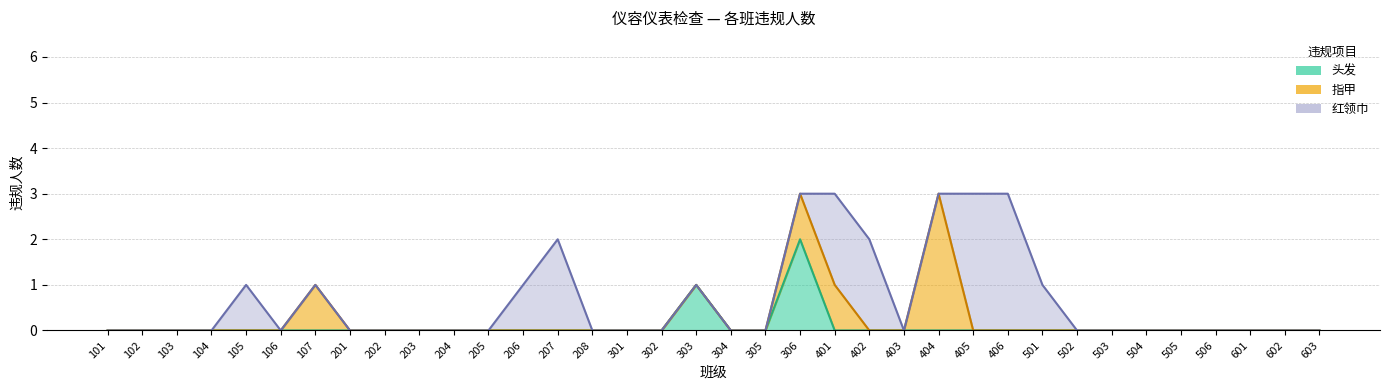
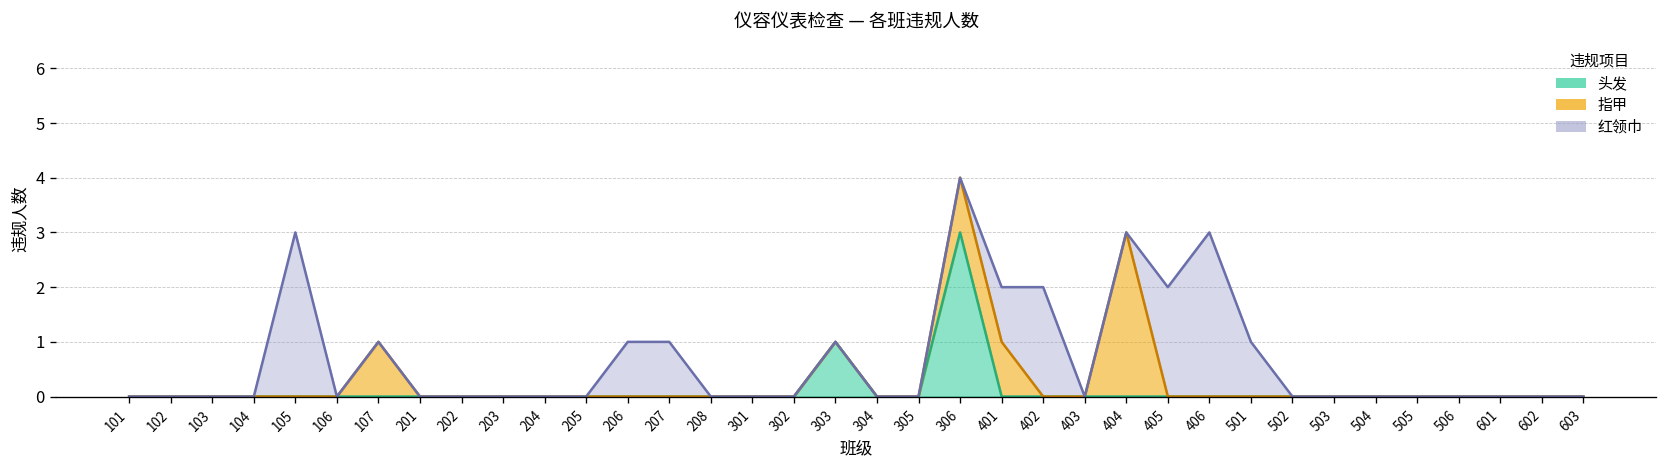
  {
    "头发": {
      "107": 0,
-     "306": 2,
+     "306": 3,
      "401": 0,
      "404": 0
    },
    "指甲": {
      "401": 1
    },
    "红领巾": {
-     "105": 1,
+     "105": 3,
      "206": 1,
-     "207": 2,
-     "401": 2,
+     "207": 1,
+     "401": 1,
      "402": 2,
-     "405": 3,
+     "405": 2,
      "406": 3,
      "501": 1
    }
  }
